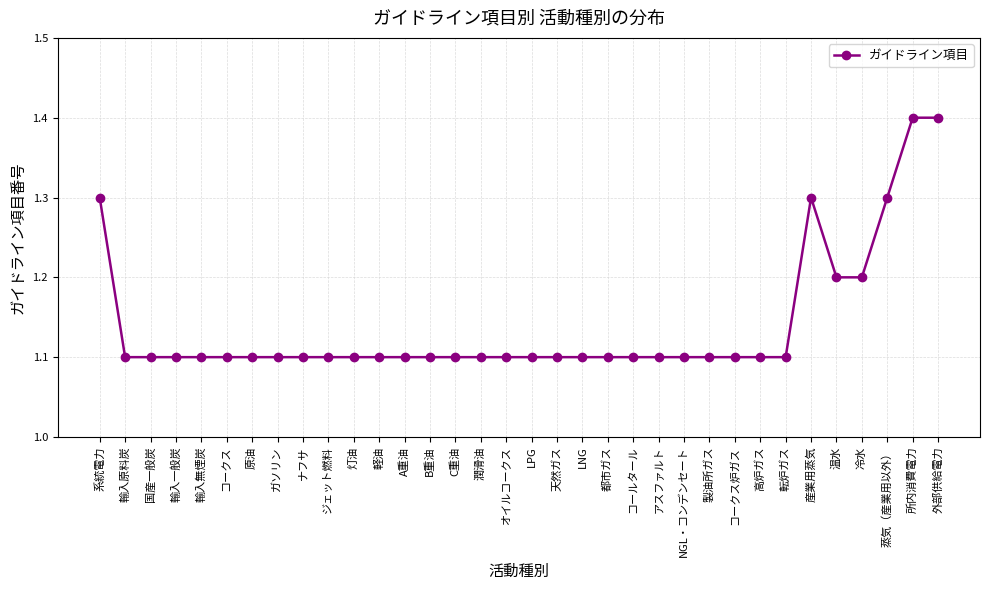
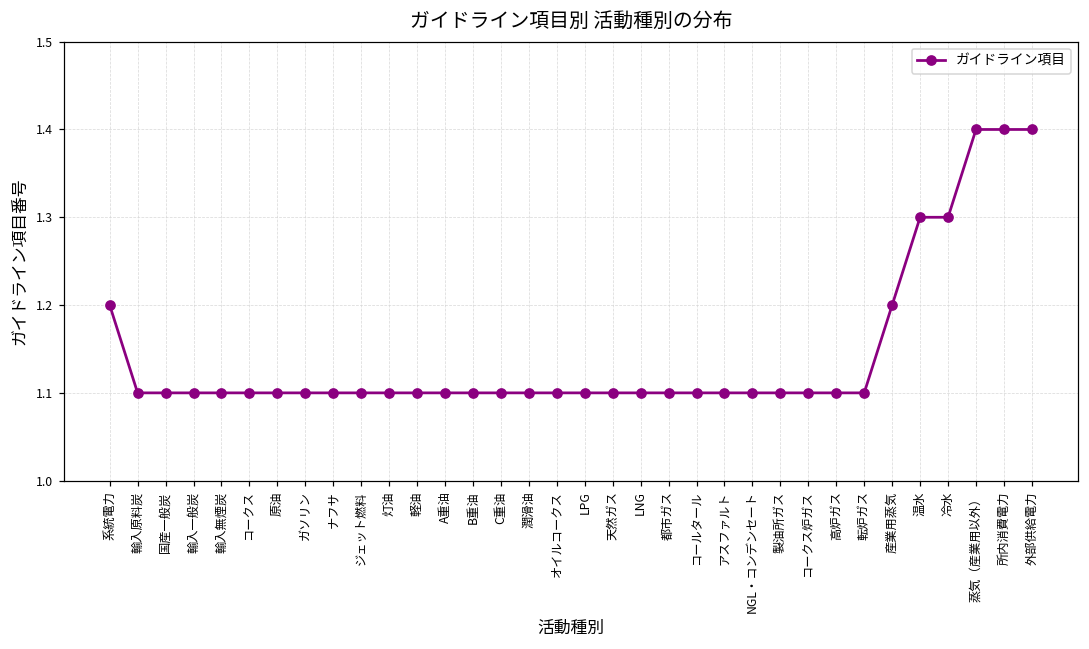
  {
-   "系統電力": 1.3,
+   "系統電力": 1.2,
    "輸入原料炭": 1.1,
    "国産一般炭": 1.1,
    "輸入一般炭": 1.1,
    "輸入無煙炭": 1.1,
    "コークス": 1.1,
    "原油": 1.1,
    "ガソリン": 1.1,
    "ナフサ": 1.1,
    "ジェット燃料": 1.1,
    "灯油": 1.1,
    "軽油": 1.1,
    "A重油": 1.1,
    "B重油": 1.1,
    "C重油": 1.1,
    "潤滑油": 1.1,
    "オイルコークス": 1.1,
    "LPG": 1.1,
    "天然ガス": 1.1,
    "LNG": 1.1,
    "都市ガス": 1.1,
    "コールタール": 1.1,
    "アスファルト": 1.1,
    "NGL・コンデンセート": 1.1,
    "製油所ガス": 1.1,
    "コークス炉ガス": 1.1,
    "高炉ガス": 1.1,
    "転炉ガス": 1.1,
-   "産業用蒸気": 1.3,
-   "温水": 1.2,
-   "冷水": 1.2,
-   "蒸気（産業用以外）": 1.3,
+   "産業用蒸気": 1.2,
+   "温水": 1.3,
+   "冷水": 1.3,
+   "蒸気（産業用以外）": 1.4,
    "所内消費電力": 1.4,
    "外部供給電力": 1.4
  }
